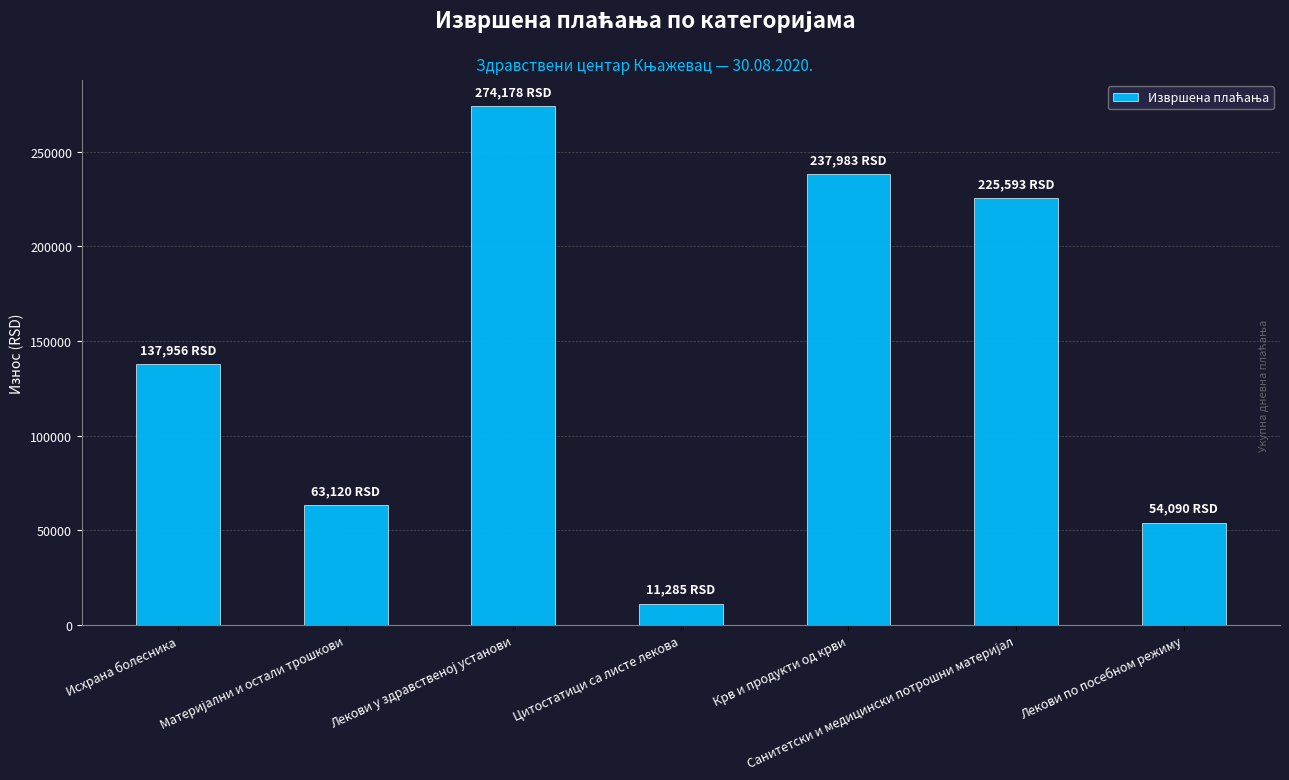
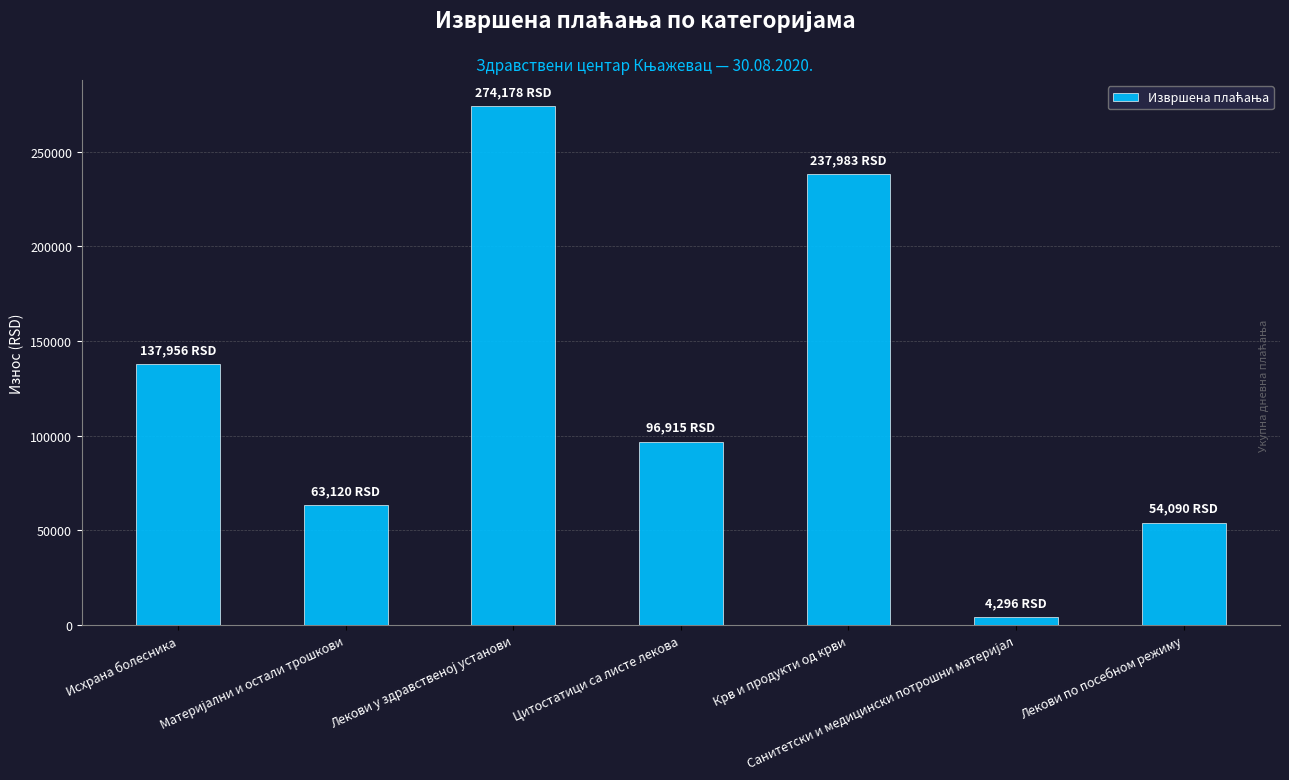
  {
    "Исхрана болесника": "137,956",
    "Материјални и остали трошкови": "63,120",
    "Лекови у здравственој установи": "274,178",
-   "Цитостатици са листе лекова": "11,285",
+   "Цитостатици са листе лекова": "96,915",
    "Крв и продукти од крви": "237,983",
-   "Санитетски и медицински потрошни материјал": "225,593",
+   "Санитетски и медицински потрошни материјал": "4,296",
    "Лекови по посебном режиму": "54,090"
  }
